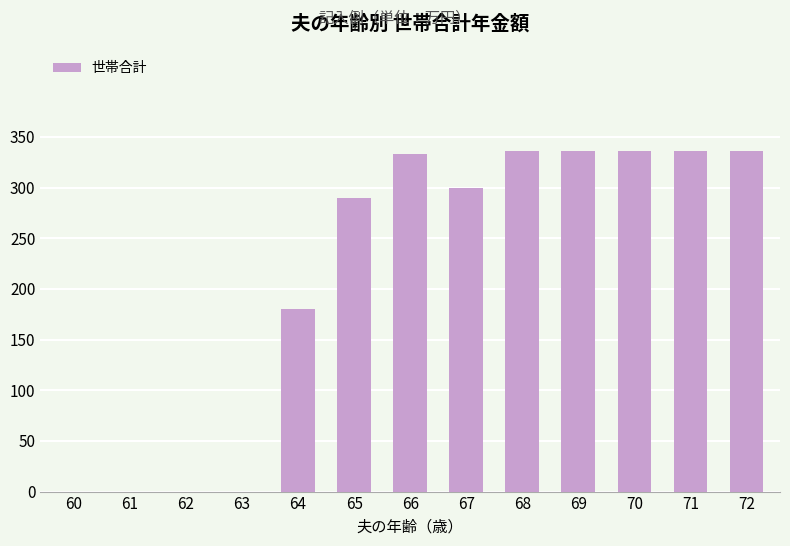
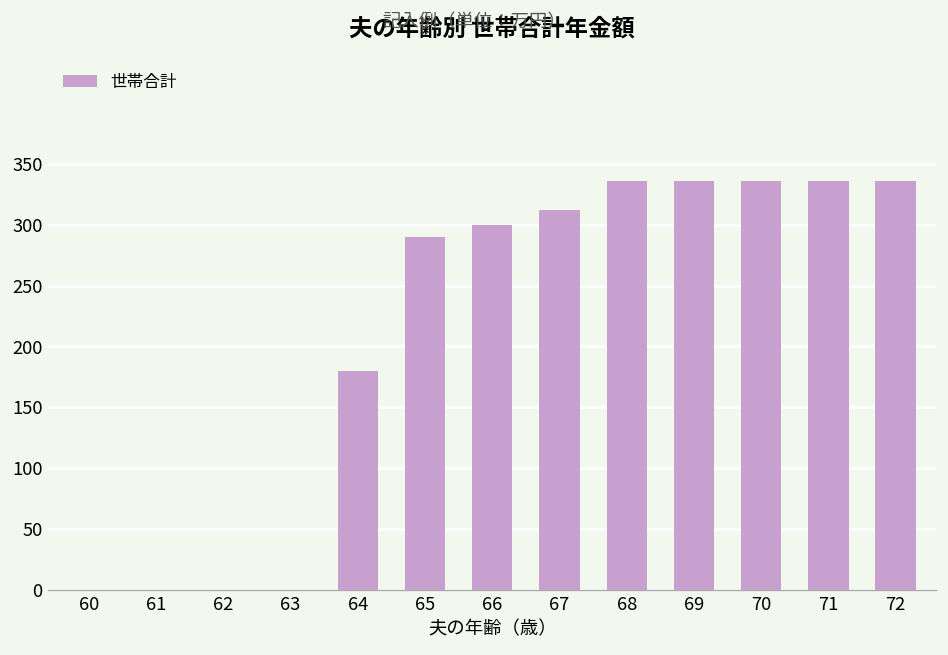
  {
    "60": 0,
    "61": 0,
    "62": 0,
    "63": 0,
    "64": 180,
    "65": 290,
-   "66": 333,
-   "67": 300,
+   "66": 300,
+   "67": 312,
    "68": 336,
    "69": 336,
    "70": 336,
    "71": 336,
    "72": 336
  }
